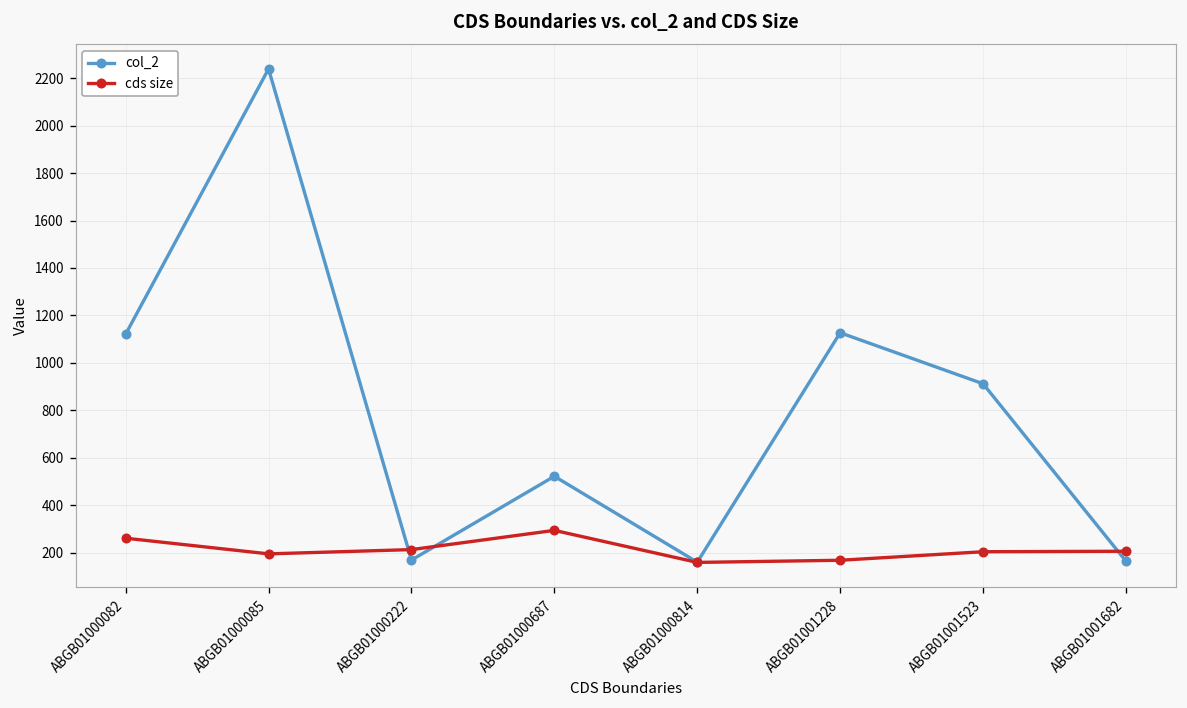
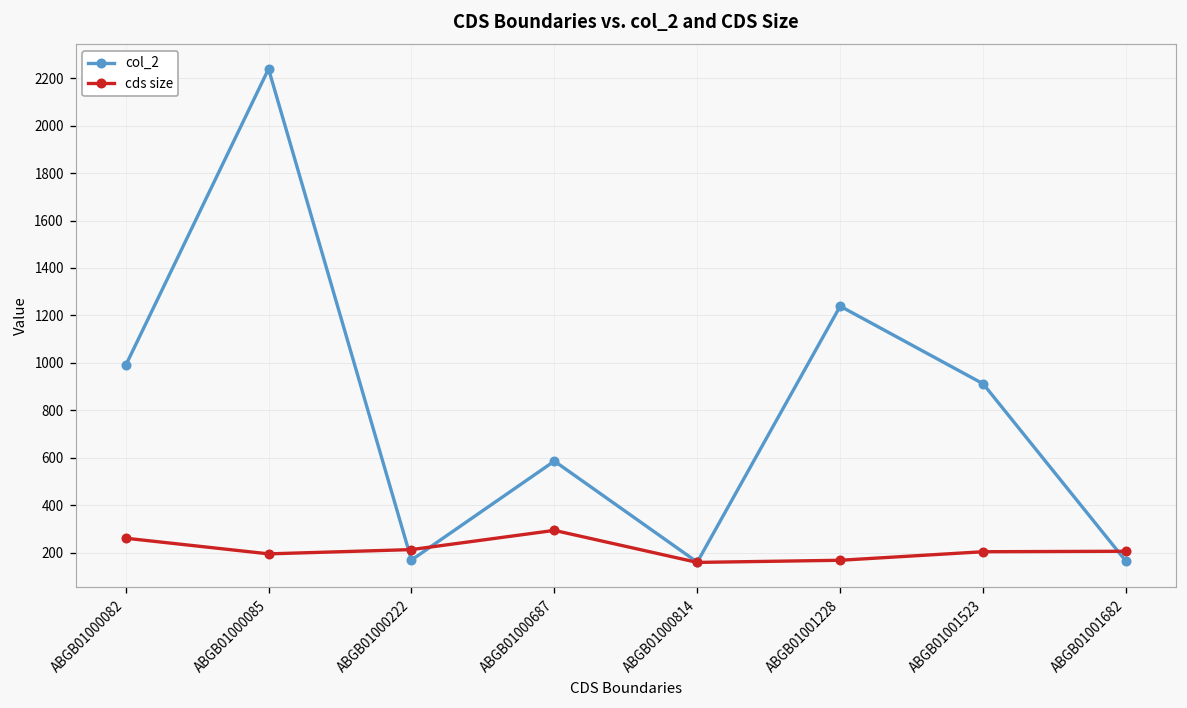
  {
    "col_2": {
-     "ABGB01000082": 1120,
+     "ABGB01000082": 990,
      "ABGB01000085": 2240,
      "ABGB01000222": 170,
-     "ABGB01000687": 520,
-     "ABGB01001228": 1130,
+     "ABGB01000687": 590,
+     "ABGB01001228": 1240,
      "ABGB01001523": 910,
      "ABGB01001682": 160
    },
    "cds size": {
      "ABGB01000082": 260,
      "ABGB01000085": 200,
      "ABGB01000222": 210,
      "ABGB01000687": 290,
      "ABGB01001228": 170,
      "ABGB01001523": 200,
      "ABGB01001682": 210
    }
  }
